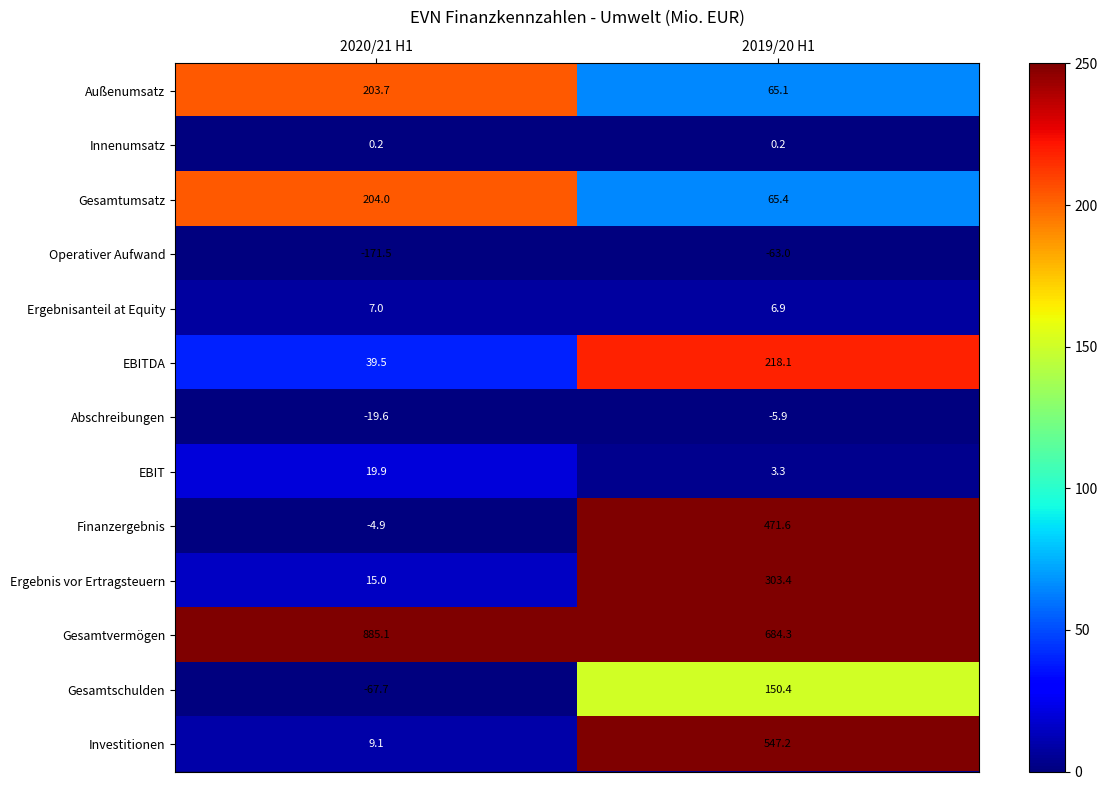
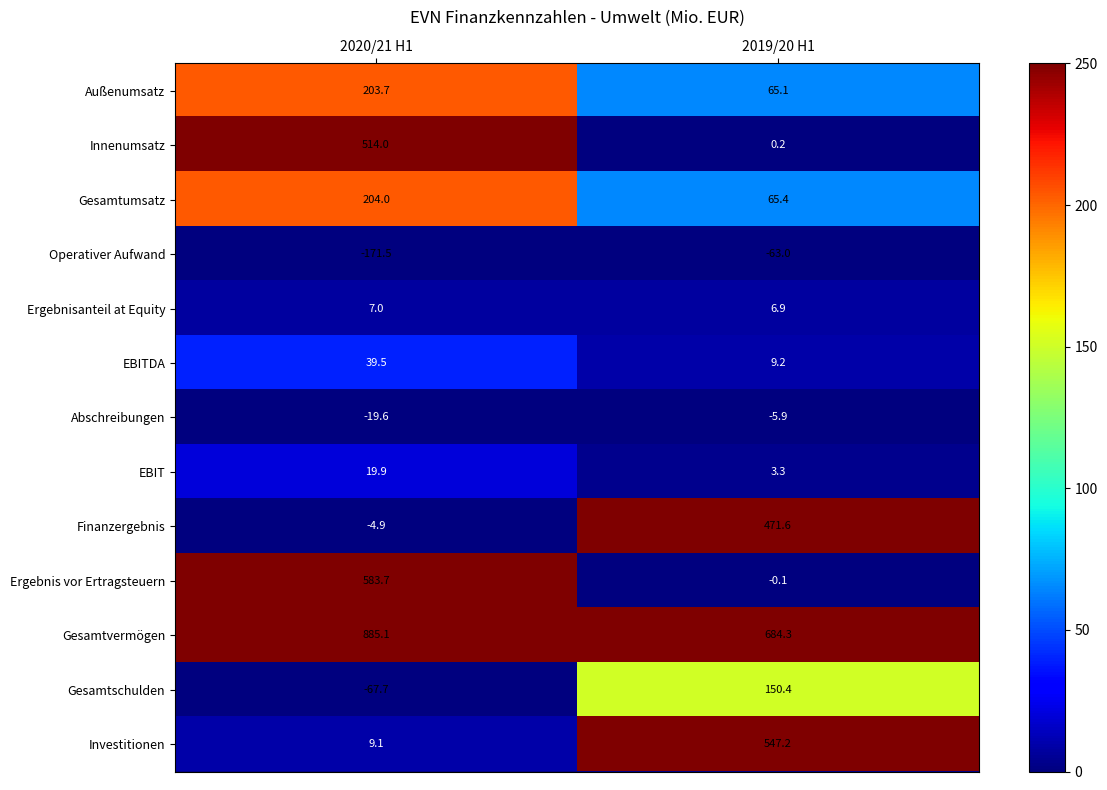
  {
    "Außenumsatz": {
      "2020/21 H1": 203.7,
      "2019/20 H1": 65.1
    },
    "Innenumsatz": {
-     "2020/21 H1": 0.2,
+     "2020/21 H1": 514.0,
      "2019/20 H1": 0.2
    },
    "Gesamtumsatz": {
      "2020/21 H1": 204.0,
      "2019/20 H1": 65.4
    },
    "Operativer Aufwand": {
      "2020/21 H1": -171.5,
      "2019/20 H1": -63.0
    },
    "Ergebnisanteil at Equity": {
      "2020/21 H1": 7.0,
      "2019/20 H1": 6.9
    },
    "EBITDA": {
      "2020/21 H1": 39.5,
-     "2019/20 H1": 218.1
+     "2019/20 H1": 9.2
    },
    "Abschreibungen": {
      "2020/21 H1": -19.6,
      "2019/20 H1": -5.9
    },
    "EBIT": {
      "2020/21 H1": 19.9,
      "2019/20 H1": 3.3
    },
    "Finanzergebnis": {
      "2020/21 H1": -4.9,
      "2019/20 H1": 471.6
    },
    "Ergebnis vor Ertragsteuern": {
-     "2020/21 H1": 15.0,
-     "2019/20 H1": 303.4
+     "2020/21 H1": 583.7,
+     "2019/20 H1": -0.1
    },
    "Gesamtvermögen": {
      "2020/21 H1": 885.1,
      "2019/20 H1": 684.3
    },
    "Gesamtschulden": {
      "2020/21 H1": -67.7,
      "2019/20 H1": 150.4
    },
    "Investitionen": {
      "2020/21 H1": 9.1,
      "2019/20 H1": 547.2
    }
  }
